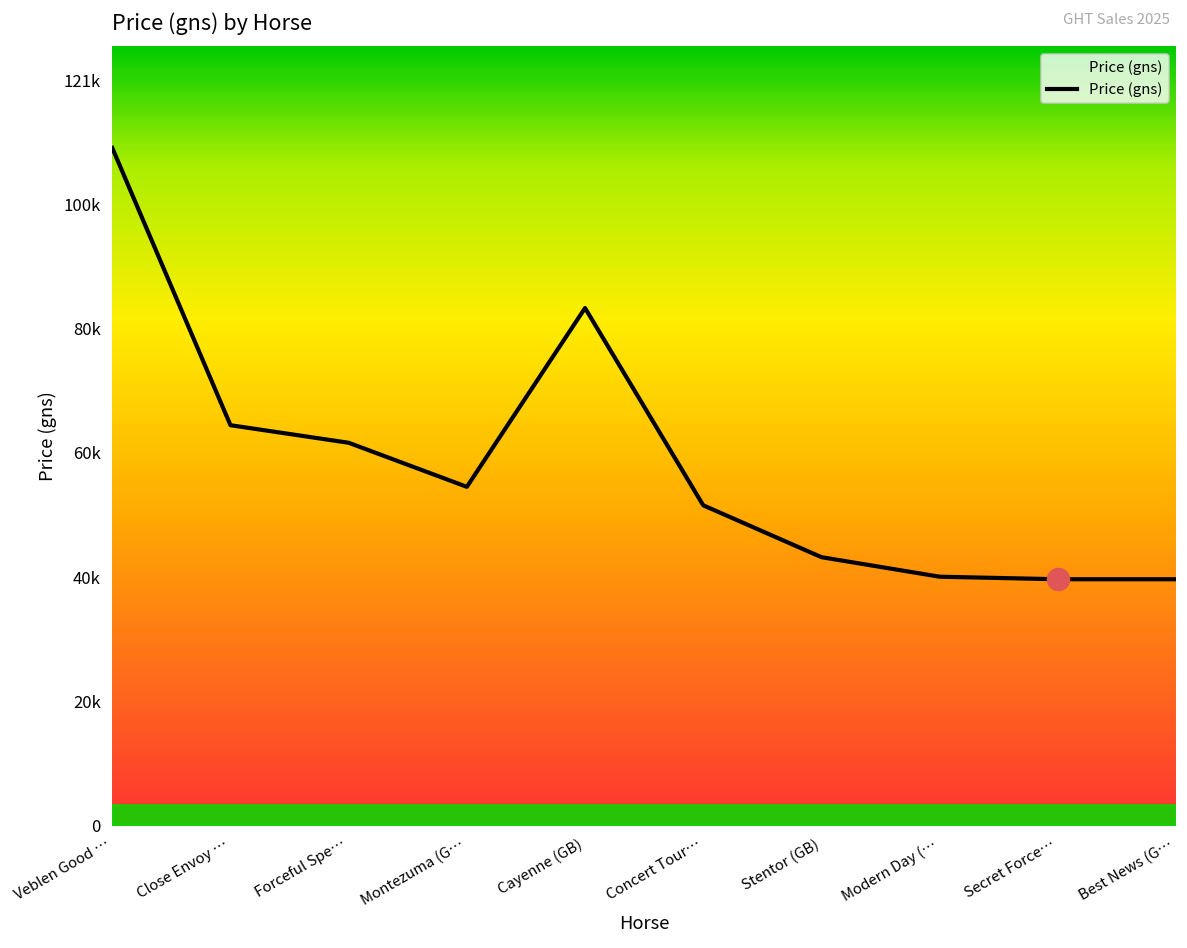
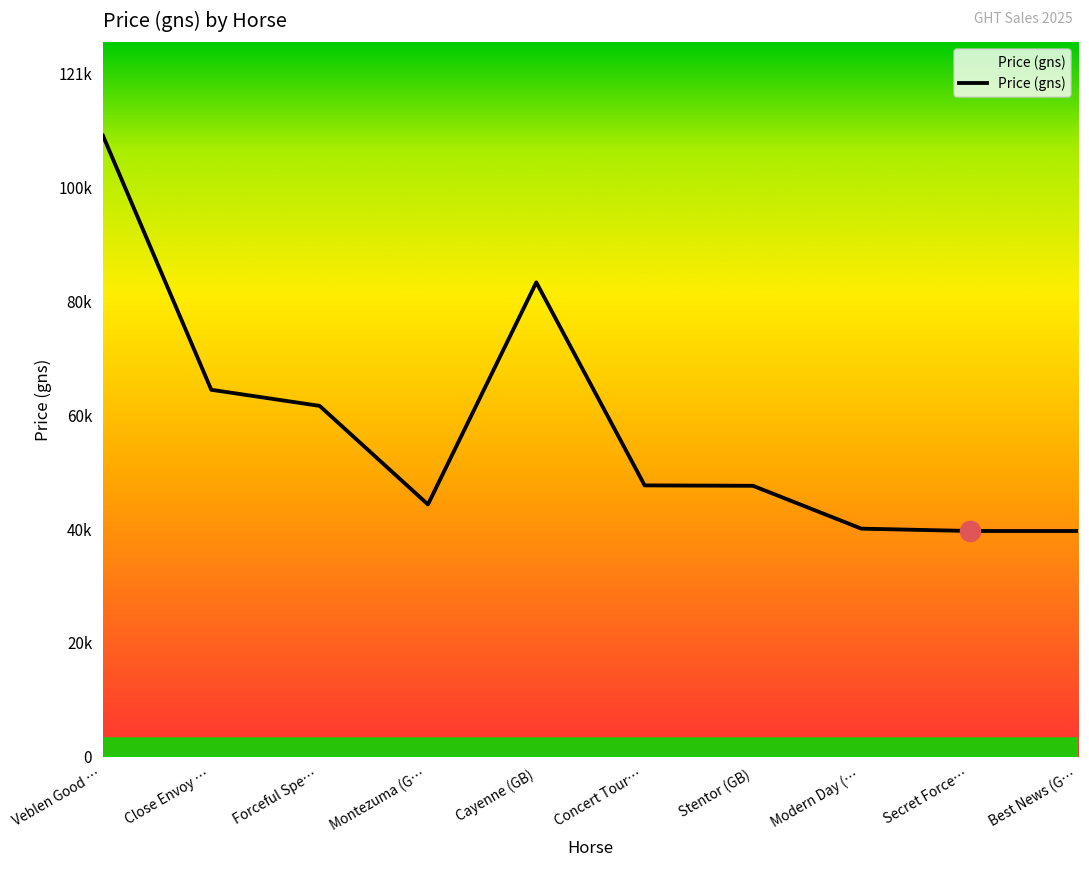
  {
    "Price (gns)": {
      "Veblen Good …": 110000,
      "Close Envoy …": 65000,
      "Forceful Spe…": 62000,
-     "Montezuma (G…": 55000,
+     "Montezuma (G…": 45000,
      "Cayenne (GB)": 84000,
-     "Concert Tour…": 52000,
-     "Stentor (GB)": 44000,
+     "Concert Tour…": 48000,
+     "Stentor (GB)": 48000,
      "Modern Day (…": 40000,
      "Best News (G…": 40000
    }
  }
